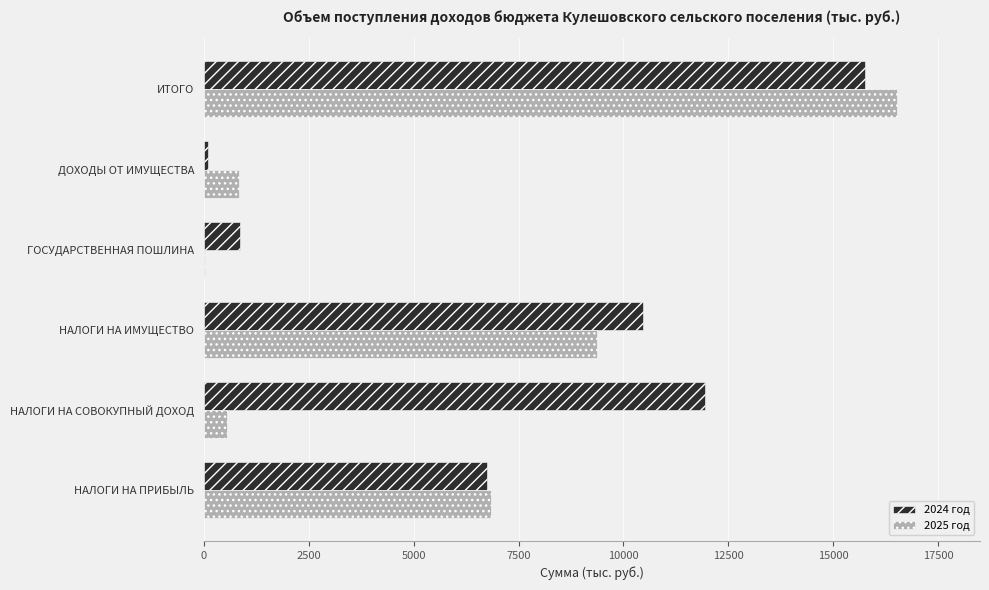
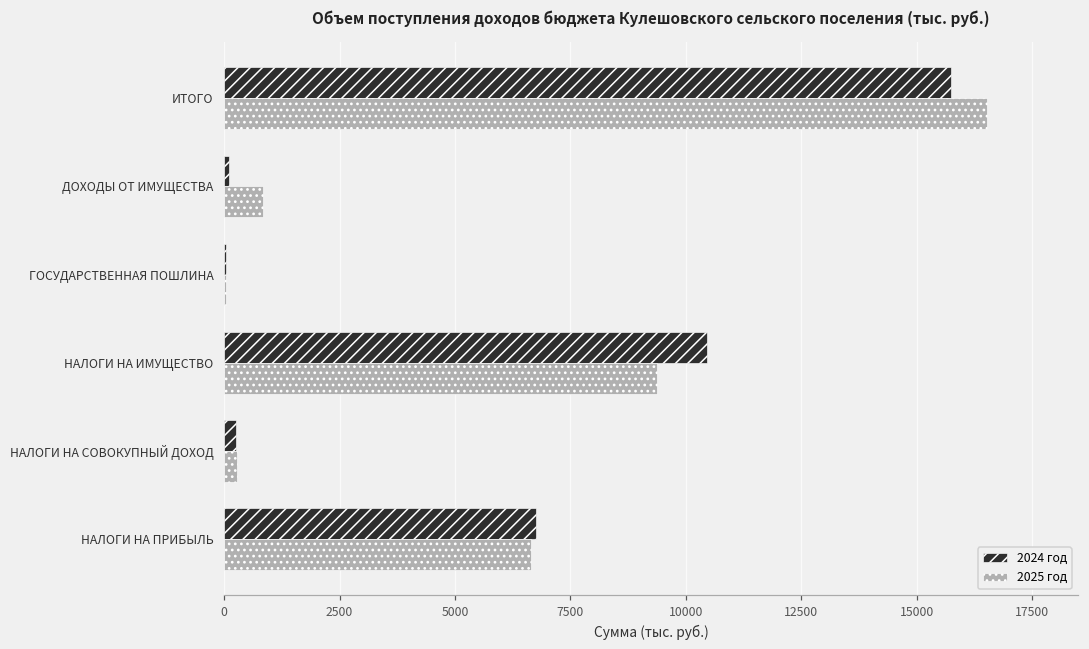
  {
    "2024 год": {
      "ИТОГО": 15800,
      "ДОХОДЫ ОТ ИМУЩЕСТВА": 100,
-     "ГОСУДАРСТВЕННАЯ ПОШЛИНА": 900,
+     "ГОСУДАРСТВЕННАЯ ПОШЛИНА": 0,
      "НАЛОГИ НА ИМУЩЕСТВО": 10500,
-     "НАЛОГИ НА СОВОКУПНЫЙ ДОХОД": 11900,
+     "НАЛОГИ НА СОВОКУПНЫЙ ДОХОД": 300,
      "НАЛОГИ НА ПРИБЫЛЬ": 6700
    },
    "2025 год": {
      "ИТОГО": 16500,
      "ДОХОДЫ ОТ ИМУЩЕСТВА": 800,
      "НАЛОГИ НА ИМУЩЕСТВО": 9400,
-     "НАЛОГИ НА СОВОКУПНЫЙ ДОХОД": 500,
-     "НАЛОГИ НА ПРИБЫЛЬ": 6900
+     "НАЛОГИ НА СОВОКУПНЫЙ ДОХОД": 300,
+     "НАЛОГИ НА ПРИБЫЛЬ": 6600
    }
  }
